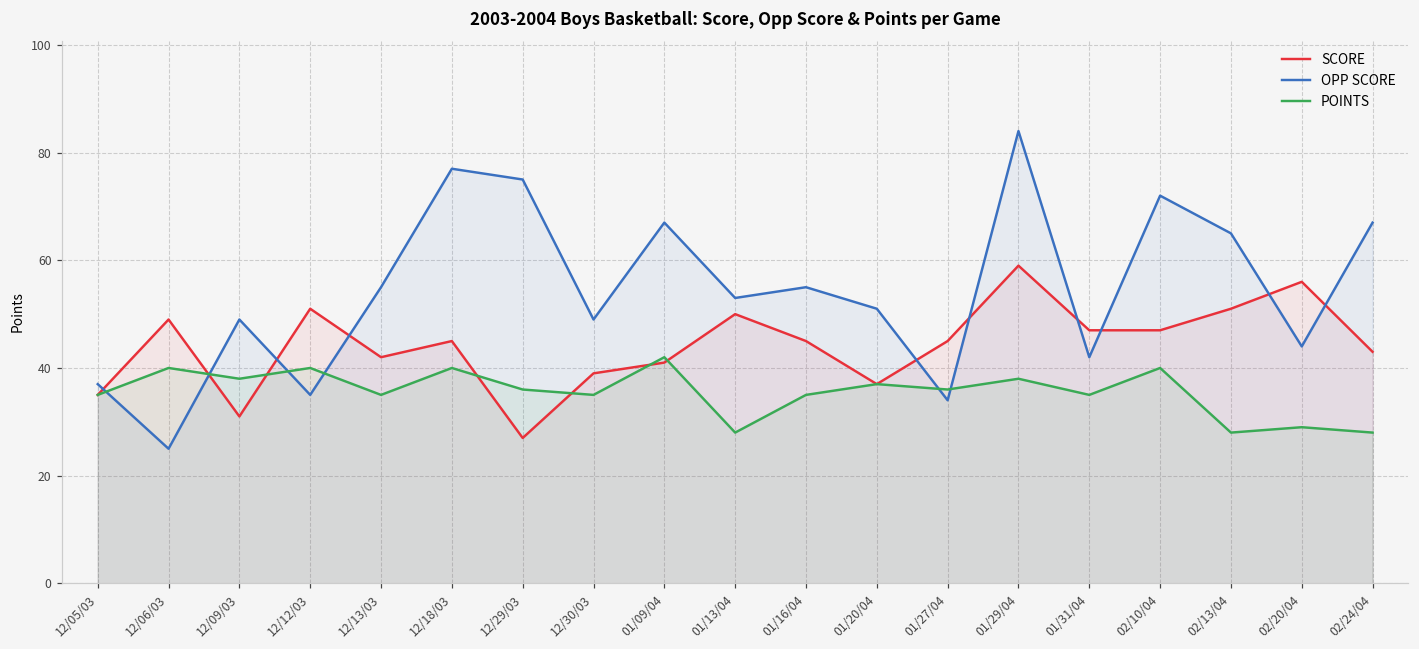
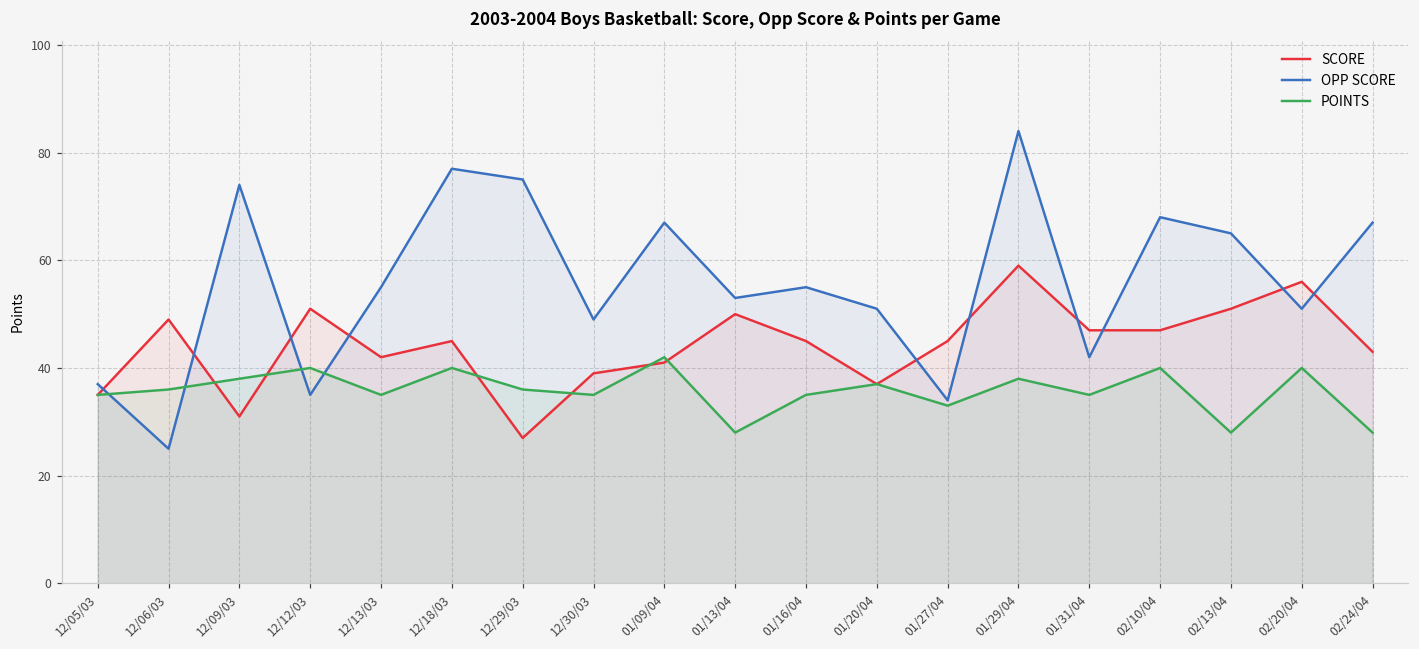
  {
    "SCORE": {
      "12/06/03": 49,
      "12/09/03": 31,
      "12/12/03": 51,
      "12/13/03": 42,
      "12/18/03": 45,
      "12/29/03": 27,
      "12/30/03": 39,
      "01/09/04": 41,
      "01/13/04": 50,
      "01/16/04": 45,
      "01/27/04": 45,
      "01/29/04": 59,
      "01/31/04": 47,
      "02/10/04": 47,
      "02/13/04": 51,
      "02/20/04": 56,
      "02/24/04": 43
    },
    "OPP SCORE": {
      "12/05/03": 37,
      "12/06/03": 25,
-     "12/09/03": 49,
+     "12/09/03": 74,
      "12/12/03": 35,
      "12/13/03": 55,
      "12/18/03": 77,
      "12/29/03": 75,
      "12/30/03": 49,
      "01/09/04": 67,
      "01/13/04": 53,
      "01/16/04": 55,
      "01/20/04": 51,
      "01/27/04": 34,
      "01/29/04": 84,
      "01/31/04": 42,
-     "02/10/04": 72,
+     "02/10/04": 68,
      "02/13/04": 65,
-     "02/20/04": 44,
+     "02/20/04": 51,
      "02/24/04": 67
    },
    "POINTS": {
-     "12/06/03": 40,
+     "12/06/03": 36,
      "12/09/03": 38,
      "12/12/03": 40,
      "12/13/03": 35,
      "12/18/03": 40,
      "12/29/03": 36,
      "12/30/03": 35,
      "01/09/04": 42,
      "01/13/04": 28,
      "01/16/04": 35,
-     "01/27/04": 36,
+     "01/27/04": 33,
      "01/29/04": 38,
      "01/31/04": 35,
      "02/10/04": 40,
      "02/13/04": 28,
-     "02/20/04": 29,
+     "02/20/04": 40,
      "02/24/04": 28
    }
  }
